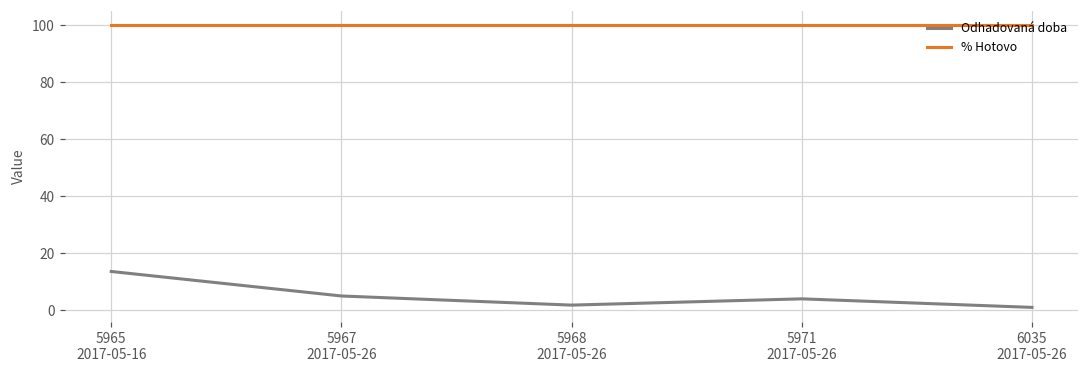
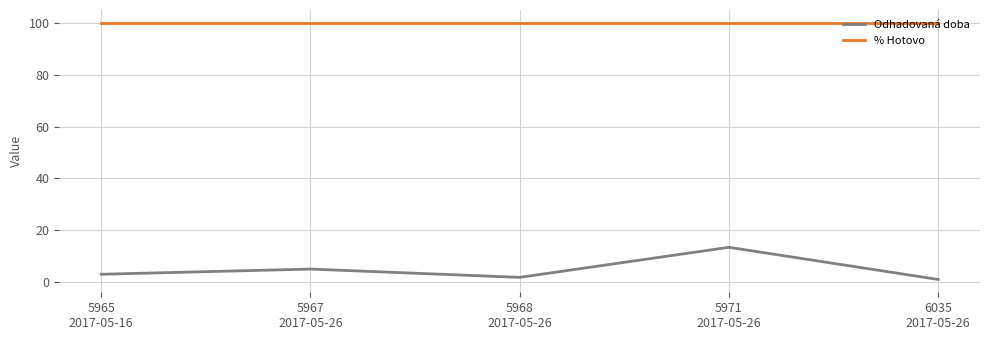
  {
    "Odhadovaná doba": {
-     "5965 2017-05-16": 14,
+     "5965 2017-05-16": 3,
      "5967 2017-05-26": 5,
      "5968 2017-05-26": 2,
-     "5971 2017-05-26": 4,
+     "5971 2017-05-26": 13,
      "6035 2017-05-26": 1
    },
    "% Hotovo": {
      "5965 2017-05-16": 100,
      "5967 2017-05-26": 100,
      "5968 2017-05-26": 100,
      "5971 2017-05-26": 100,
      "6035 2017-05-26": 100
    }
  }
